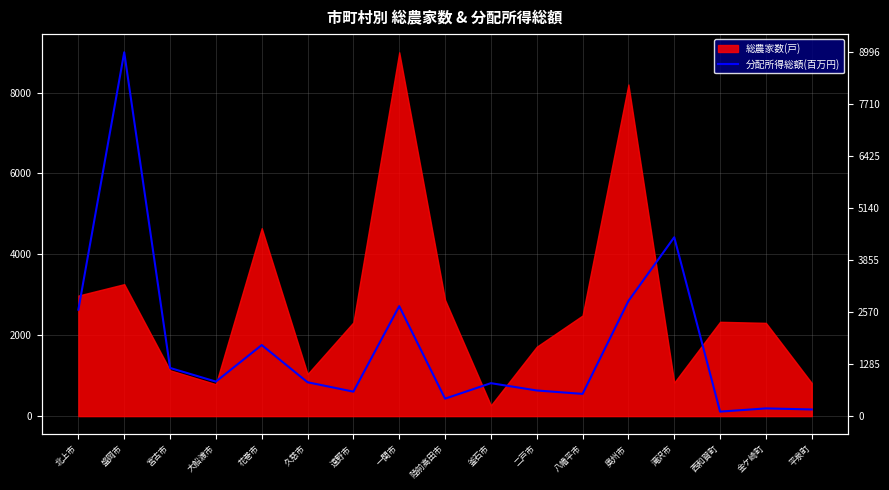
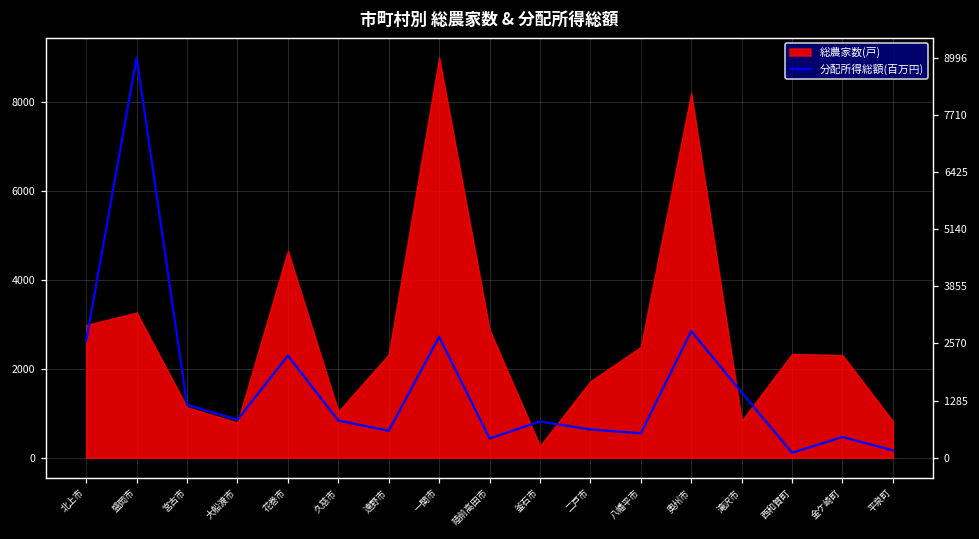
  {
    "分配所得総額(百万円)": {
      "北上市": 2600,
      "盛岡市": 9000,
      "大船渡市": 900,
-     "花巻市": 1800,
+     "花巻市": 2300,
      "久慈市": 800,
      "遠野市": 600,
      "一関市": 2700,
      "陸前高田市": 400,
      "釜石市": 800,
      "二戸市": 600,
      "八幡平市": 500,
      "奥州市": 2800,
-     "滝沢市": 4400,
+     "滝沢市": 1500,
      "西和賀町": 100,
-     "金ケ崎町": 200,
+     "金ケ崎町": 500,
      "平泉町": 200
    },
    "総農家数(戸)": {
      "北上市": 3000,
      "盛岡市": 3300,
      "大船渡市": 800,
      "花巻市": 4600,
      "久慈市": 1000,
      "遠野市": 2300,
      "一関市": 9000,
      "陸前高田市": 2900,
      "釜石市": 300,
      "二戸市": 1700,
      "八幡平市": 2500,
      "奥州市": 8200,
      "滝沢市": 800,
      "西和賀町": 2300,
      "金ケ崎町": 2300,
      "平泉町": 800
    }
  }
